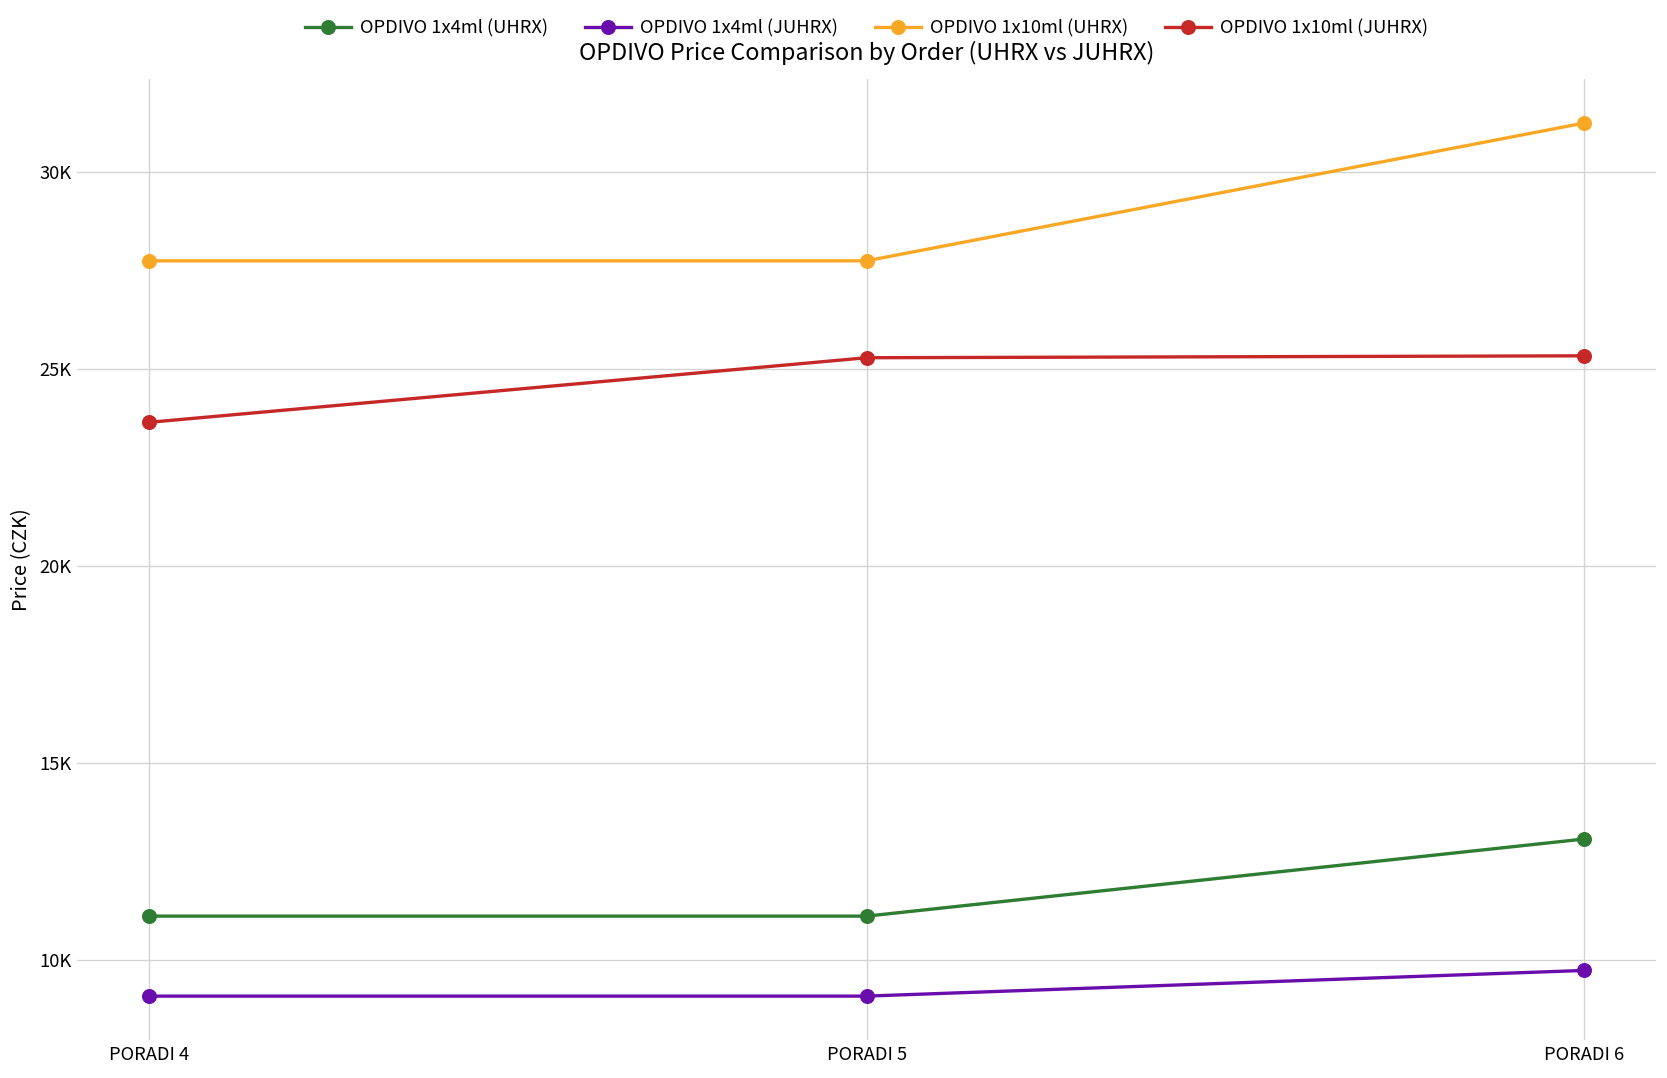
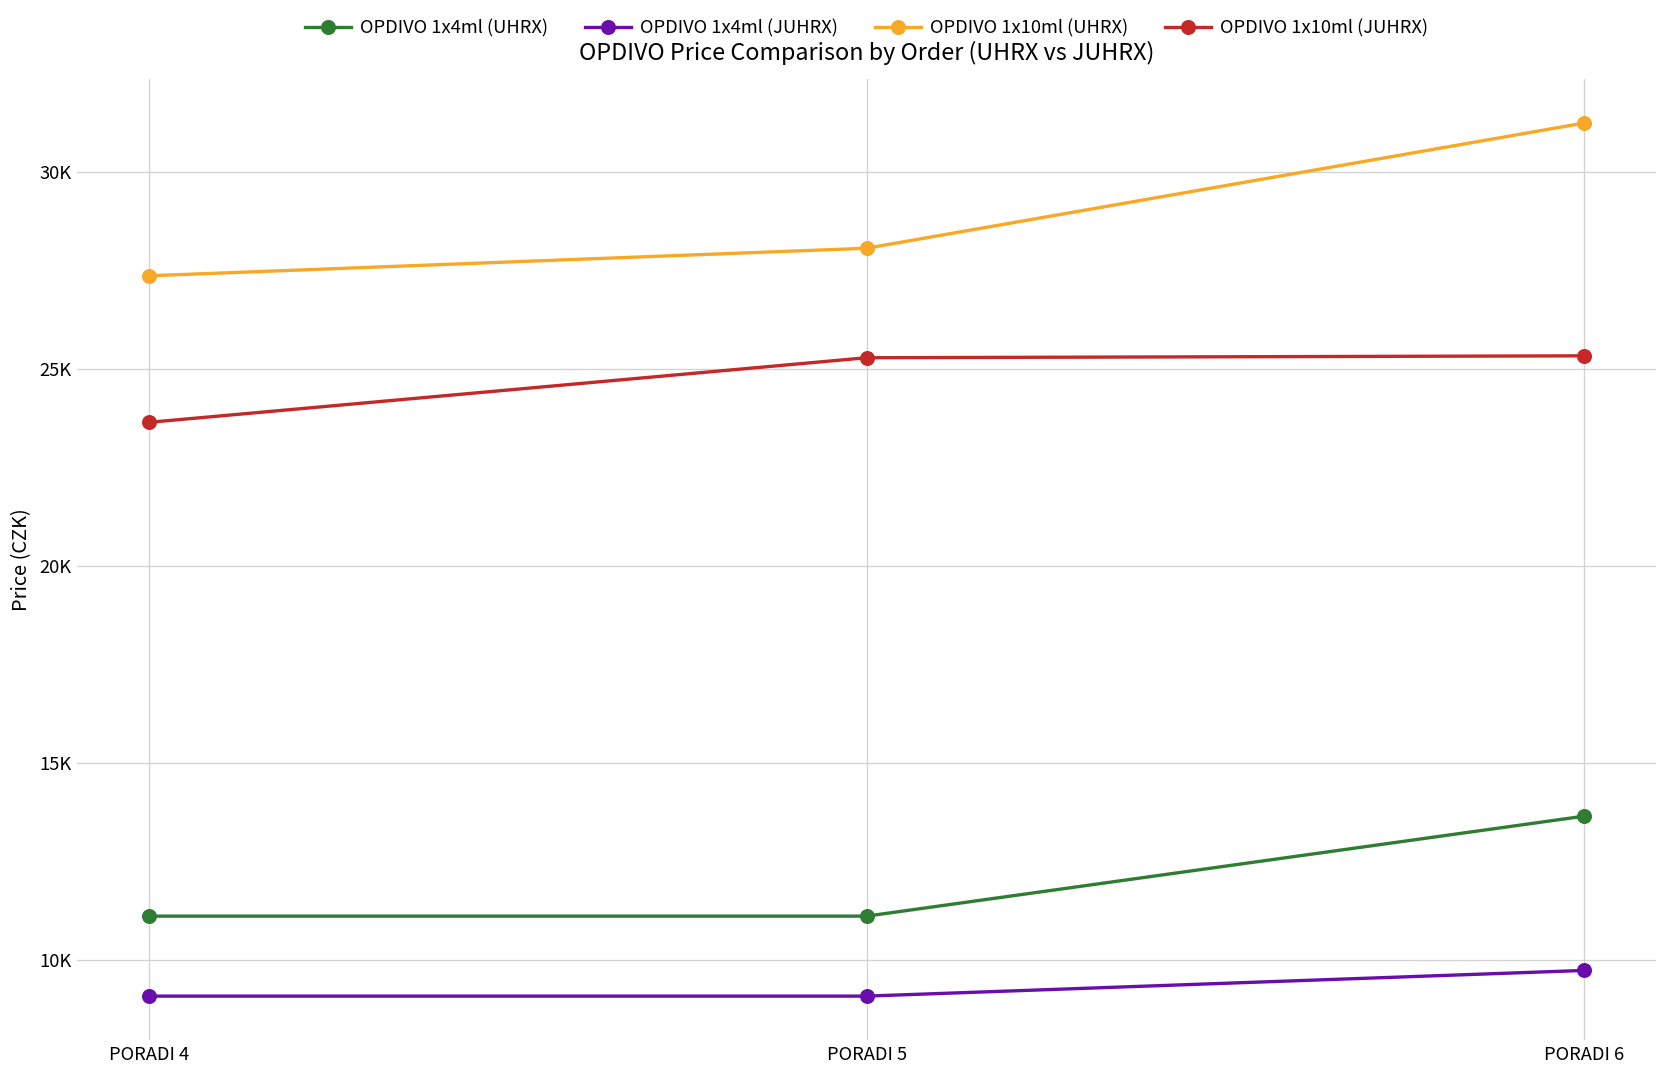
  {
    "OPDIVO 1x4ml (UHRX)": {
      "PORADI 4": 11100,
      "PORADI 5": 11100,
-     "PORADI 6": 13100
+     "PORADI 6": 13600
    },
    "OPDIVO 1x4ml (JUHRX)": {
      "PORADI 4": 9100,
      "PORADI 5": 9100,
      "PORADI 6": 9700
    },
    "OPDIVO 1x10ml (UHRX)": {
-     "PORADI 4": 27700,
-     "PORADI 5": 27700,
+     "PORADI 4": 27400,
+     "PORADI 5": 28100,
      "PORADI 6": 31200
    },
    "OPDIVO 1x10ml (JUHRX)": {
      "PORADI 4": 23600,
      "PORADI 5": 25300,
      "PORADI 6": 25300
    }
  }
